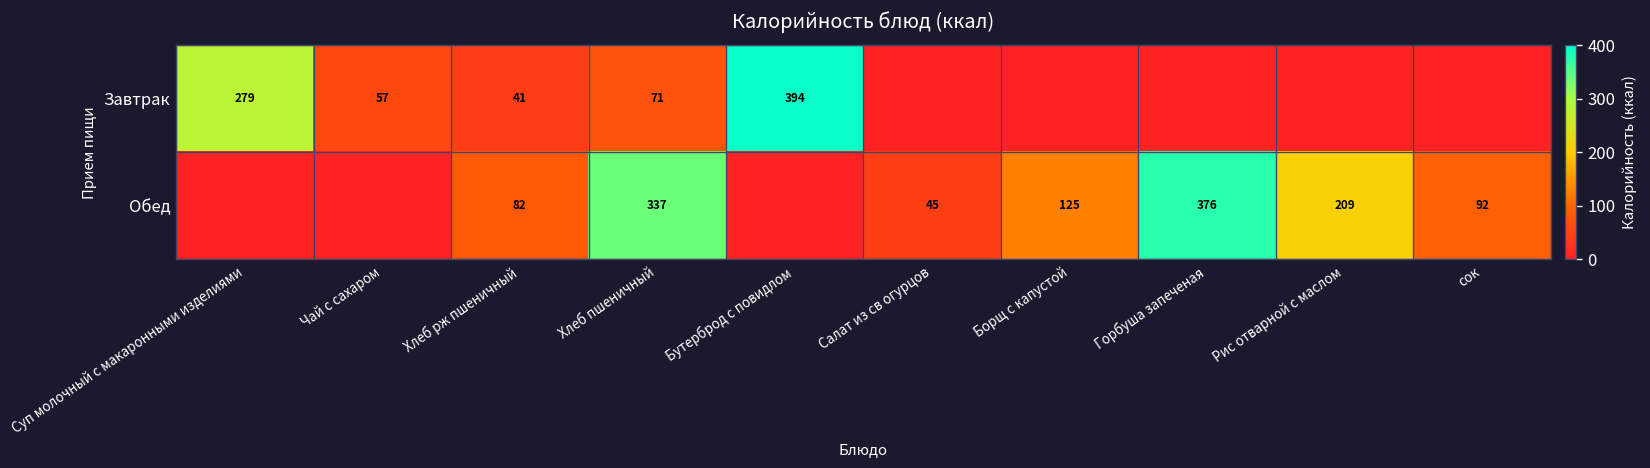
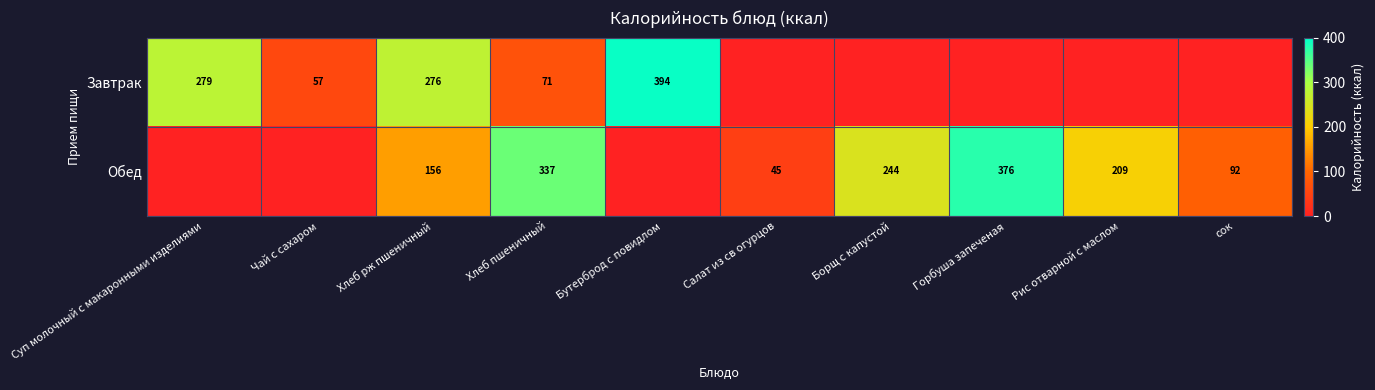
  {
    "Завтрак": {
      "Суп молочный с макаронными изделиями": 279,
      "Чай с сахаром": 57,
-     "Хлеб рж пшеничный": 41,
+     "Хлеб рж пшеничный": 276,
      "Хлеб пшеничный": 71,
      "Бутерброд с повидлом": 394
    },
    "Обед": {
-     "Хлеб рж пшеничный": 82,
+     "Хлеб рж пшеничный": 156,
      "Хлеб пшеничный": 337,
      "Салат из св огурцов": 45,
-     "Борщ с капустой": 125,
+     "Борщ с капустой": 244,
      "Горбуша запеченая": 376,
      "Рис отварной с маслом": 209,
      "сок": 92
    }
  }
